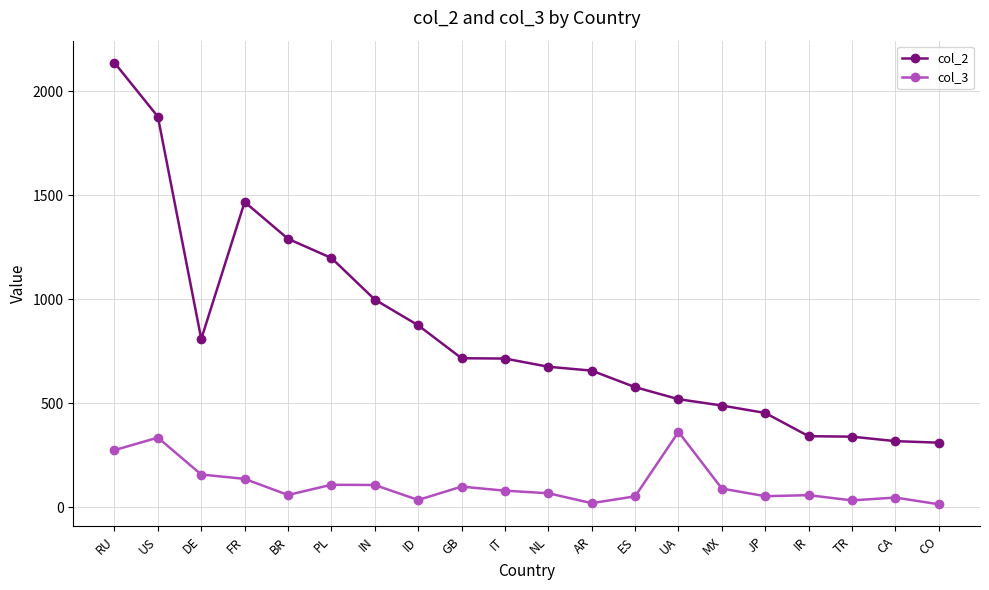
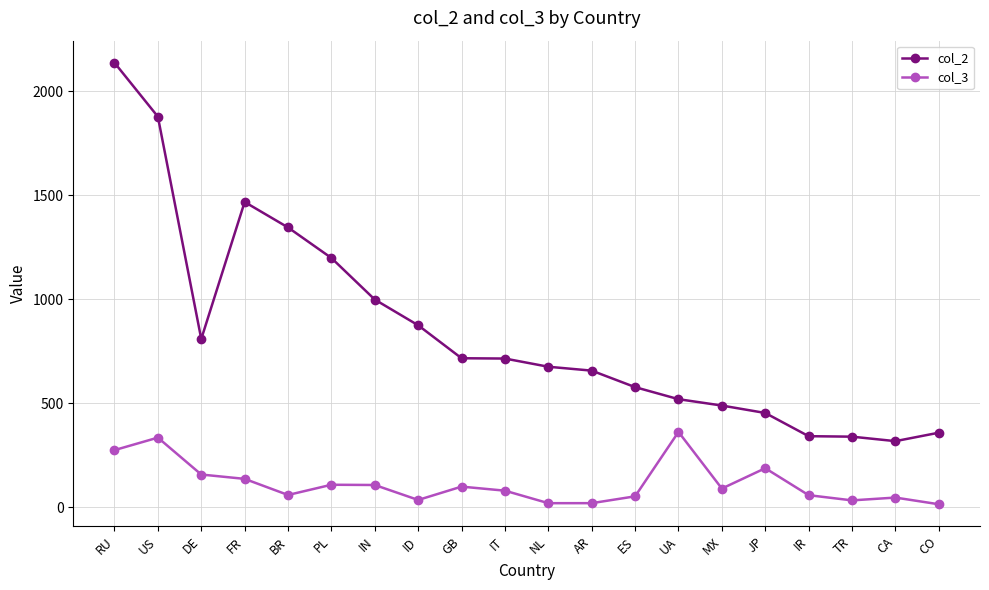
  {
    "col_2": {
      "RU": 2140,
      "US": 1880,
      "DE": 810,
      "FR": 1470,
-     "BR": 1290,
+     "BR": 1350,
      "PL": 1200,
      "IN": 1000,
      "ID": 880,
      "GB": 720,
      "IT": 720,
      "NL": 680,
      "AR": 660,
      "ES": 580,
      "UA": 520,
      "MX": 490,
      "JP": 450,
      "IR": 340,
      "TR": 340,
      "CA": 320,
-     "CO": 310
+     "CO": 360
    },
    "col_3": {
      "RU": 280,
      "US": 340,
      "DE": 160,
      "FR": 140,
      "BR": 60,
      "PL": 110,
      "IN": 110,
      "ID": 40,
      "GB": 100,
      "IT": 80,
-     "NL": 70,
+     "NL": 20,
      "AR": 20,
      "ES": 50,
      "UA": 360,
      "MX": 90,
-     "JP": 50,
+     "JP": 190,
      "IR": 60,
      "TR": 30,
      "CA": 50,
      "CO": 20
    }
  }
